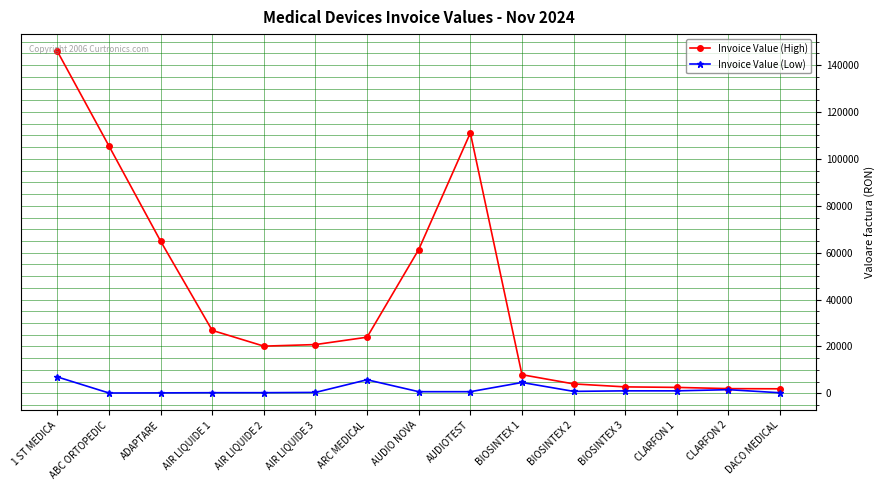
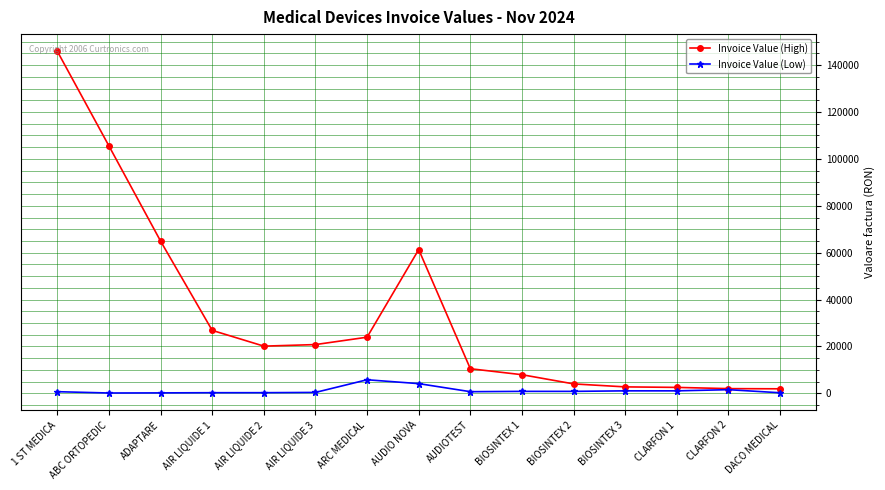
  {
    "Invoice Value (High)": {
      "ABC ORTOPEDIC": 106000,
      "ADAPTARE": 65000,
      "AIR LIQUIDE 1": 27000,
      "AIR LIQUIDE 2": 20000,
      "AIR LIQUIDE 3": 21000,
      "ARC MEDICAL": 24000,
      "AUDIO NOVA": 61000,
-     "AUDIOTEST": 111000,
+     "AUDIOTEST": 11000,
      "BIOSINTEX 1": 8000,
      "BIOSINTEX 2": 4000,
      "BIOSINTEX 3": 3000,
      "CLARFON 1": 3000,
      "DACO MEDICAL": 2000
    },
    "Invoice Value (Low)": {
-     "1 ST MEDICA": 7000,
+     "1 ST MEDICA": 1000,
      "ABC ORTOPEDIC": 0,
      "ADAPTARE": 0,
      "AIR LIQUIDE 1": 0,
      "AIR LIQUIDE 2": 0,
      "AIR LIQUIDE 3": 0,
      "ARC MEDICAL": 6000,
-     "AUDIO NOVA": 1000,
+     "AUDIO NOVA": 4000,
      "AUDIOTEST": 1000,
-     "BIOSINTEX 1": 5000,
+     "BIOSINTEX 1": 1000,
      "BIOSINTEX 2": 1000,
      "BIOSINTEX 3": 1000,
      "CLARFON 1": 1000,
      "DACO MEDICAL": 0
    }
  }
